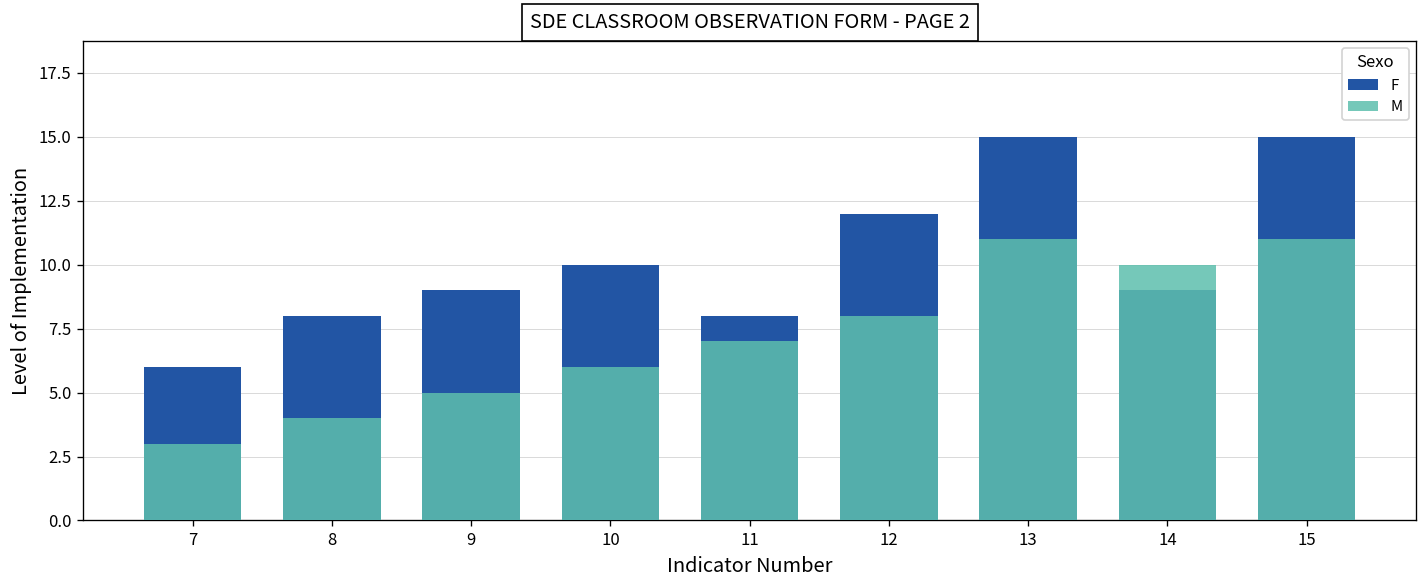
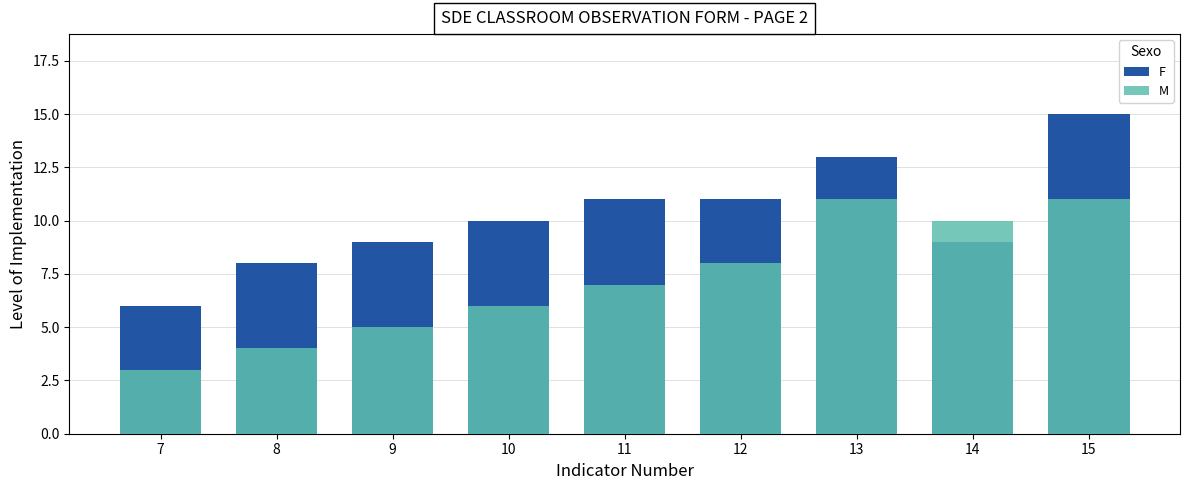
  {
    "F": {
      "7": 6,
      "8": 8,
      "9": 9,
      "10": 10,
-     "11": 8,
-     "12": 12,
-     "13": 15,
+     "11": 11,
+     "12": 11,
+     "13": 13,
      "15": 15
    },
    "M": {
      "14": 10
    }
  }
